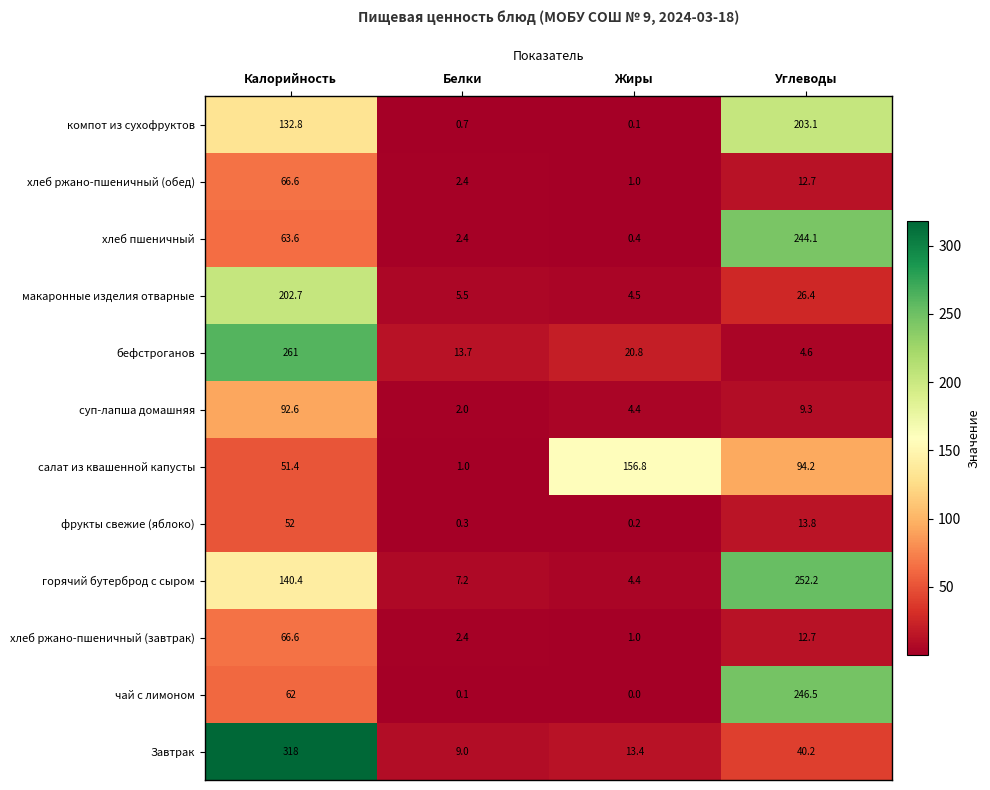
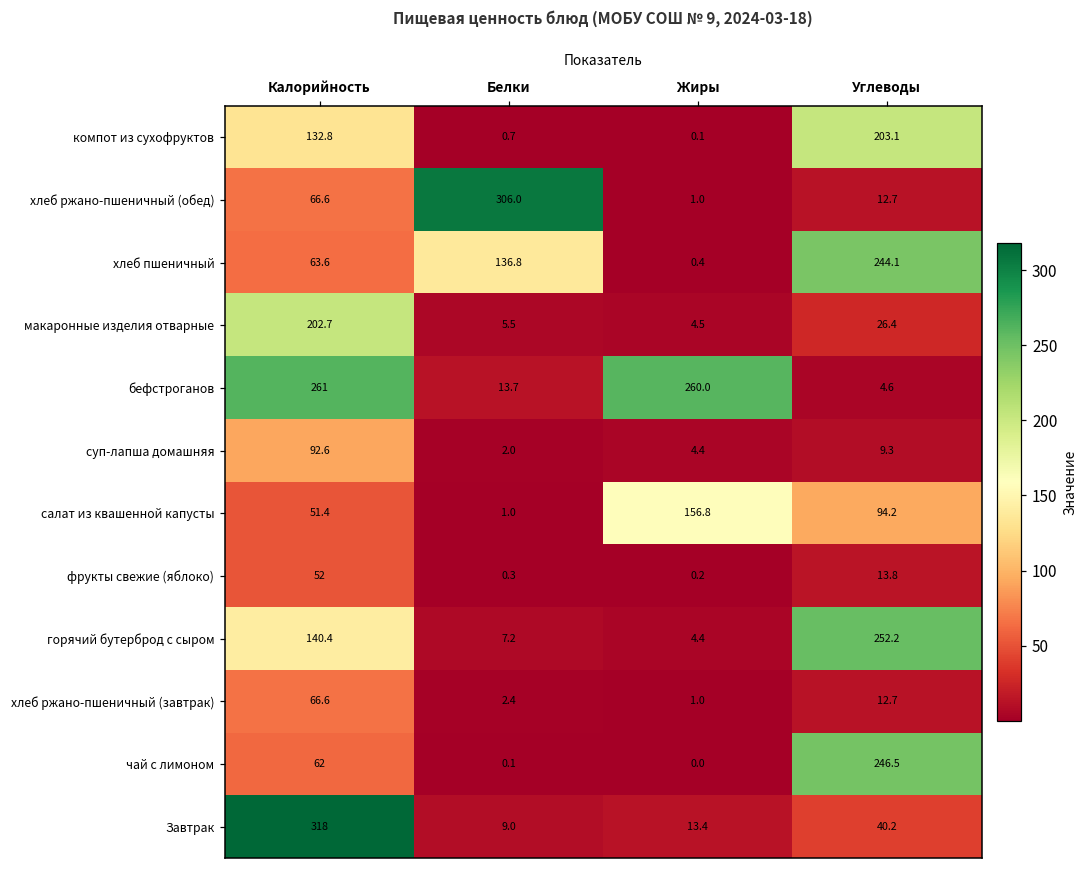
  {
    "компот из сухофруктов": {
      "Калорийность": 132.8,
      "Белки": 0.7,
      "Жиры": 0.1,
      "Углеводы": 203.1
    },
    "хлеб ржано-пшеничный (обед)": {
      "Калорийность": 66.6,
-     "Белки": 2.4,
+     "Белки": 306.0,
      "Жиры": 1.0,
      "Углеводы": 12.7
    },
    "хлеб пшеничный": {
      "Калорийность": 63.6,
-     "Белки": 2.4,
+     "Белки": 136.8,
      "Жиры": 0.4,
      "Углеводы": 244.1
    },
    "макаронные изделия отварные": {
      "Калорийность": 202.7,
      "Белки": 5.5,
      "Жиры": 4.5,
      "Углеводы": 26.4
    },
    "бефстроганов": {
      "Калорийность": 261,
      "Белки": 13.7,
-     "Жиры": 20.8,
+     "Жиры": 260.0,
      "Углеводы": 4.6
    },
    "суп-лапша домашняя": {
      "Калорийность": 92.6,
      "Белки": 2.0,
      "Жиры": 4.4,
      "Углеводы": 9.3
    },
    "салат из квашенной капусты": {
      "Калорийность": 51.4,
      "Белки": 1.0,
      "Жиры": 156.8,
      "Углеводы": 94.2
    },
    "фрукты свежие (яблоко)": {
      "Калорийность": 52,
      "Белки": 0.3,
      "Жиры": 0.2,
      "Углеводы": 13.8
    },
    "горячий бутерброд с сыром": {
      "Калорийность": 140.4,
      "Белки": 7.2,
      "Жиры": 4.4,
      "Углеводы": 252.2
    },
    "хлеб ржано-пшеничный (завтрак)": {
      "Калорийность": 66.6,
      "Белки": 2.4,
      "Жиры": 1.0,
      "Углеводы": 12.7
    },
    "чай с лимоном": {
      "Калорийность": 62,
      "Белки": 0.1,
      "Жиры": 0.0,
      "Углеводы": 246.5
    },
    "Завтрак": {
      "Калорийность": 318,
      "Белки": 9.0,
      "Жиры": 13.4,
      "Углеводы": 40.2
    }
  }
